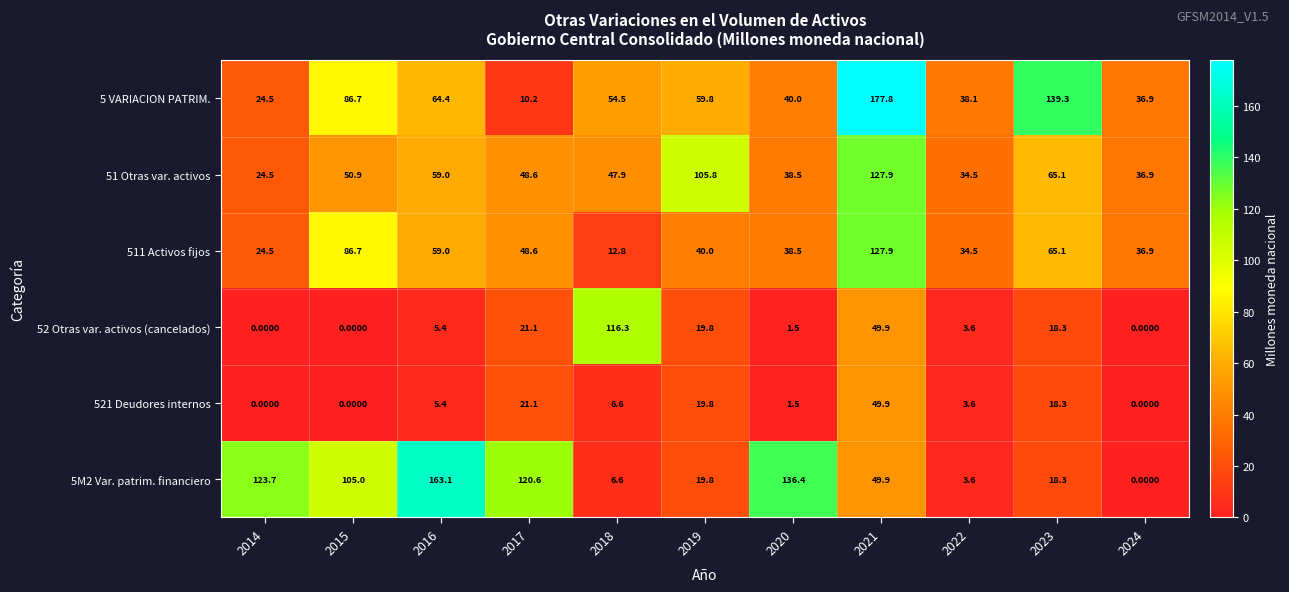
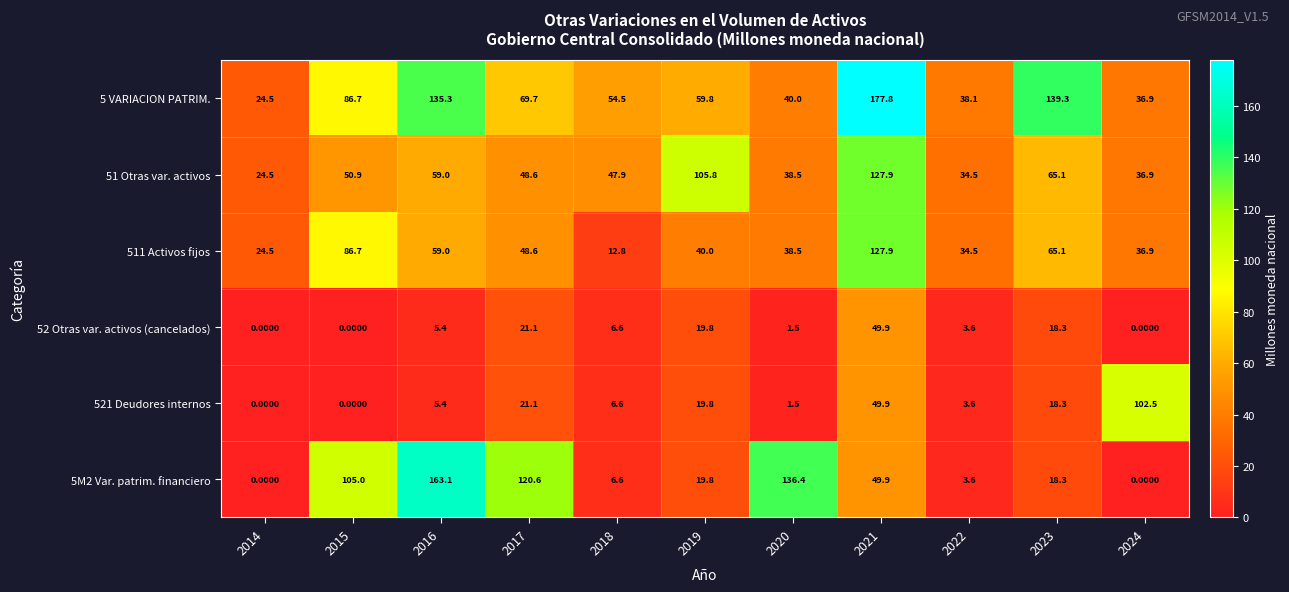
  {
    "5 VARIACION PATRIM.": {
      "2014": 24.5,
      "2015": 86.7,
-     "2016": 64.4,
-     "2017": 10.2,
+     "2016": 135.3,
+     "2017": 69.7,
      "2018": 54.5,
      "2019": 59.8,
      "2020": 40.0,
      "2021": 177.8,
      "2022": 38.1,
      "2023": 139.3,
      "2024": 36.9
    },
    "51 Otras var. activos": {
      "2014": 24.5,
      "2015": 50.9,
      "2016": 59.0,
      "2017": 48.6,
      "2018": 47.9,
      "2019": 105.8,
      "2020": 38.5,
      "2021": 127.9,
      "2022": 34.5,
      "2023": 65.1,
      "2024": 36.9
    },
    "511 Activos fijos": {
      "2014": 24.5,
      "2015": 86.7,
      "2016": 59.0,
      "2017": 48.6,
      "2018": 12.8,
      "2019": 40.0,
      "2020": 38.5,
      "2021": 127.9,
      "2022": 34.5,
      "2023": 65.1,
      "2024": 36.9
    },
    "52 Otras var. activos (cancelados)": {
      "2014": 0.0000,
      "2015": 0.0000,
      "2016": 5.4,
      "2017": 21.1,
-     "2018": 116.3,
+     "2018": 6.6,
      "2019": 19.8,
      "2020": 1.5,
      "2021": 49.9,
      "2022": 3.6,
      "2023": 18.3,
      "2024": 0.0000
    },
    "521 Deudores internos": {
      "2014": 0.0000,
      "2015": 0.0000,
      "2016": 5.4,
      "2017": 21.1,
      "2018": 6.6,
      "2019": 19.8,
      "2020": 1.5,
      "2021": 49.9,
      "2022": 3.6,
      "2023": 18.3,
-     "2024": 0.0000
+     "2024": 102.5
    },
    "5M2 Var. patrim. financiero": {
-     "2014": 123.7,
+     "2014": 0.0000,
      "2015": 105.0,
      "2016": 163.1,
      "2017": 120.6,
      "2018": 6.6,
      "2019": 19.8,
      "2020": 136.4,
      "2021": 49.9,
      "2022": 3.6,
      "2023": 18.3,
      "2024": 0.0000
    }
  }
